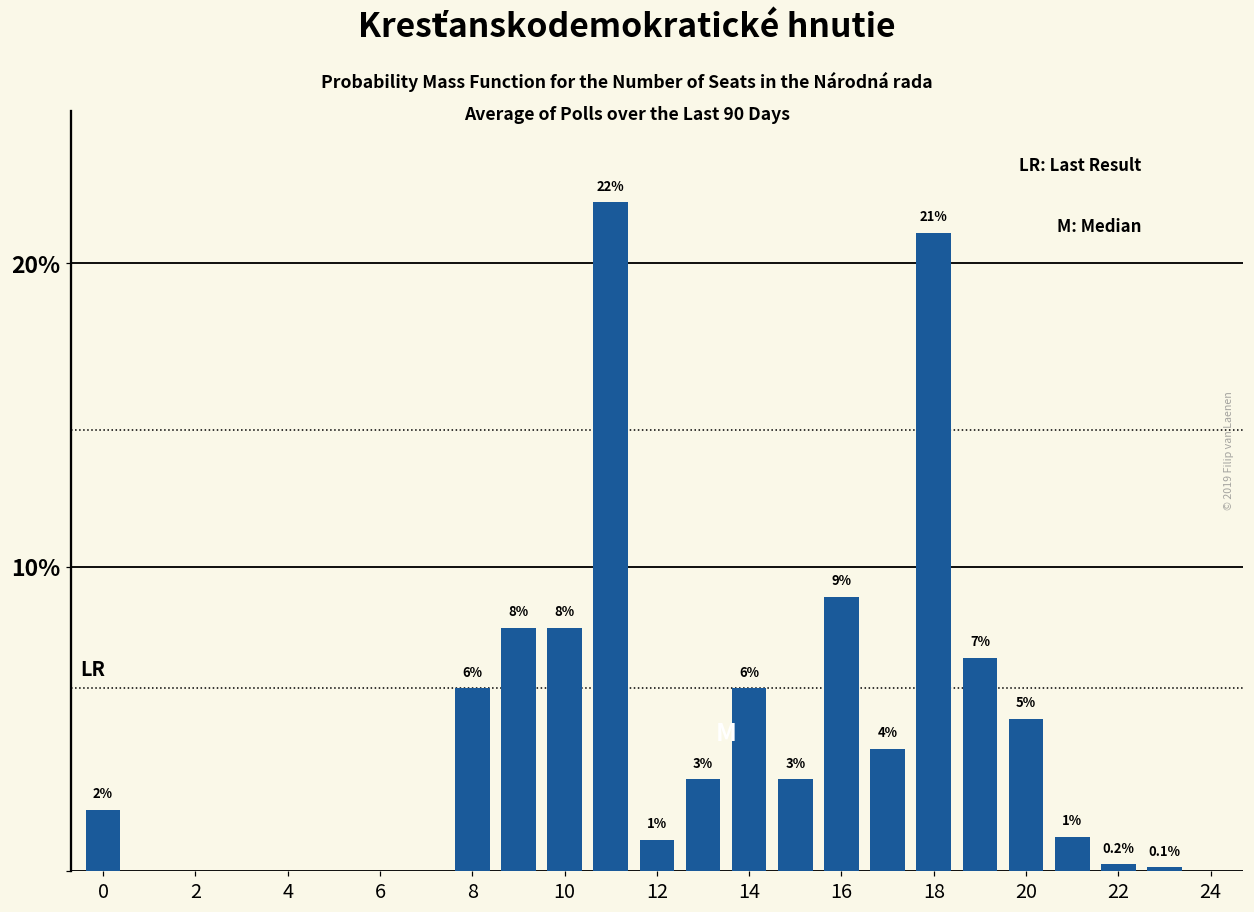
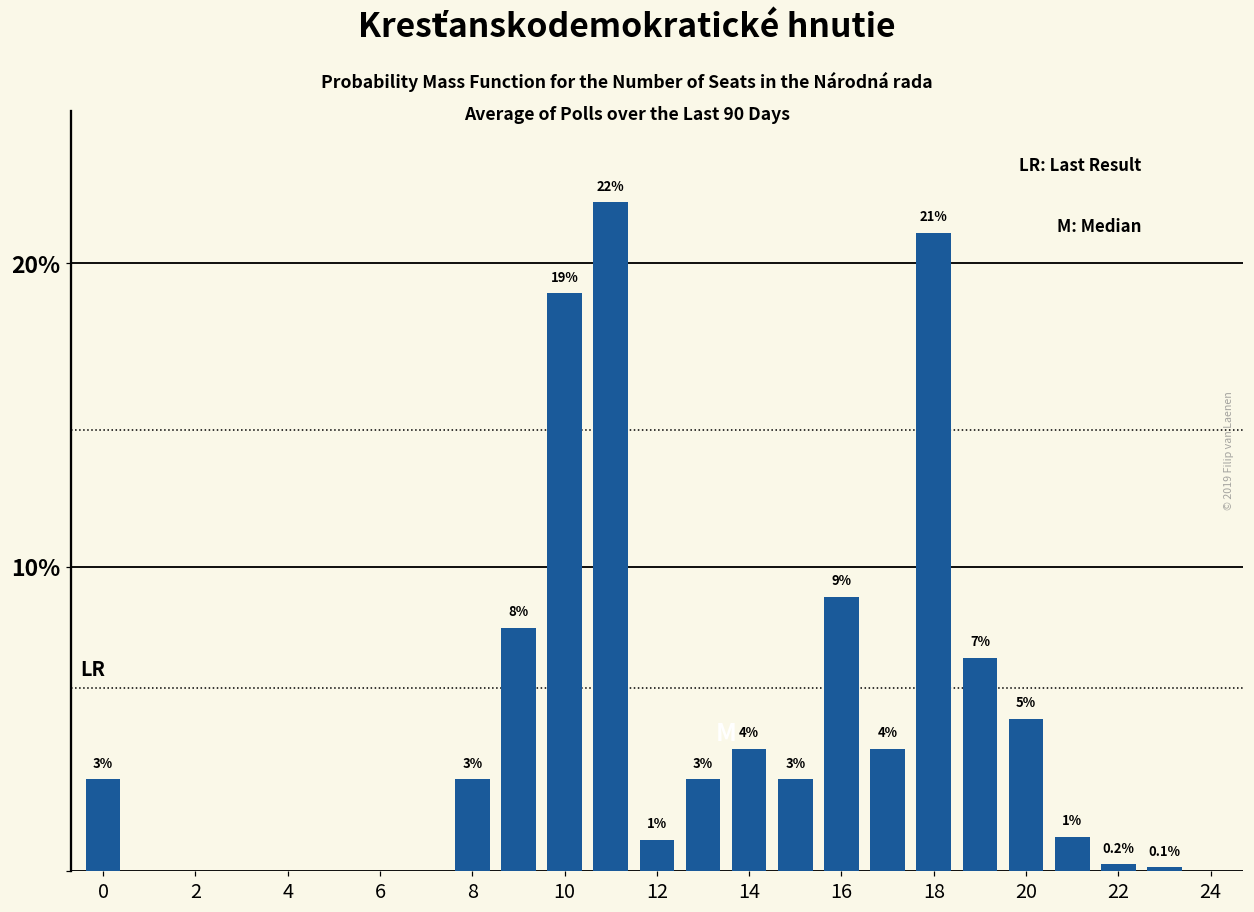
  {
-   "0": "2%",
-   "8": "6%",
-   "10": "8%",
+   "0": "3%",
+   "8": "3%",
+   "10": "19%",
    "12": "1%",
-   "14": "6%",
+   "14": "4%",
    "16": "9%",
    "18": "21%",
    "20": "5%",
    "22": "0.2%"
  }
